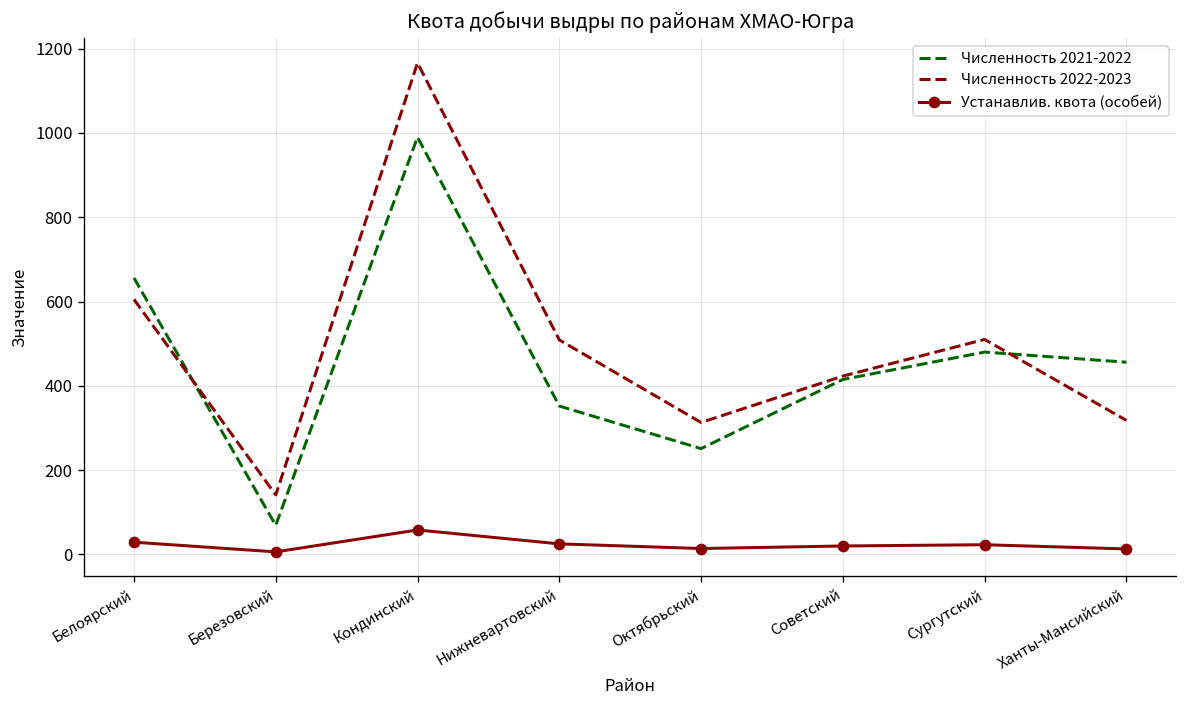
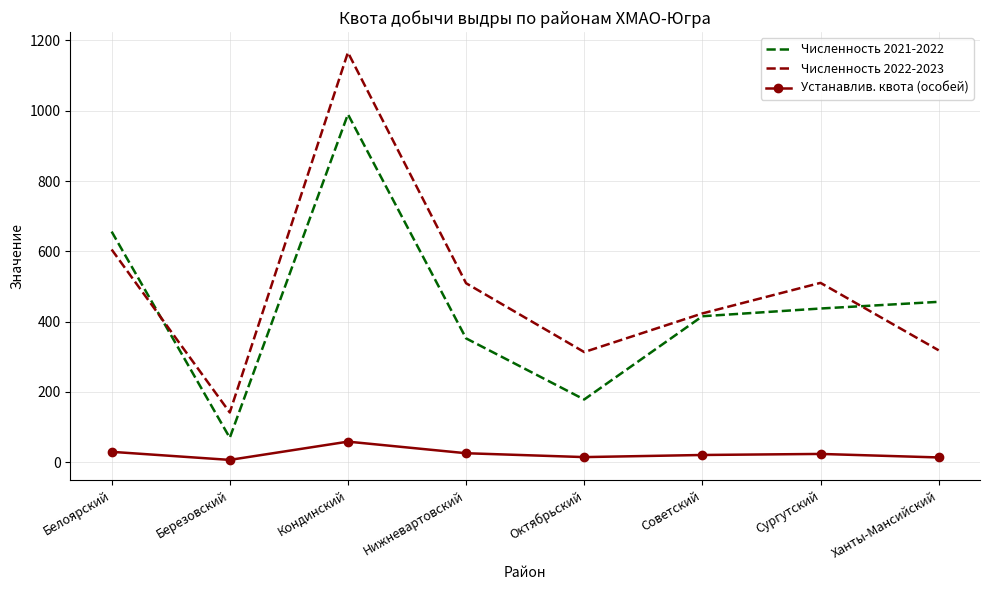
  {
    "Численность 2021-2022": {
      "Белоярский": 660,
      "Березовский": 70,
      "Кондинский": 990,
      "Нижневартовский": 350,
-     "Октябрьский": 250,
+     "Октябрьский": 180,
      "Советский": 420,
-     "Сургутский": 480,
+     "Сургутский": 440,
      "Ханты-Мансийский": 460
    }
  }
